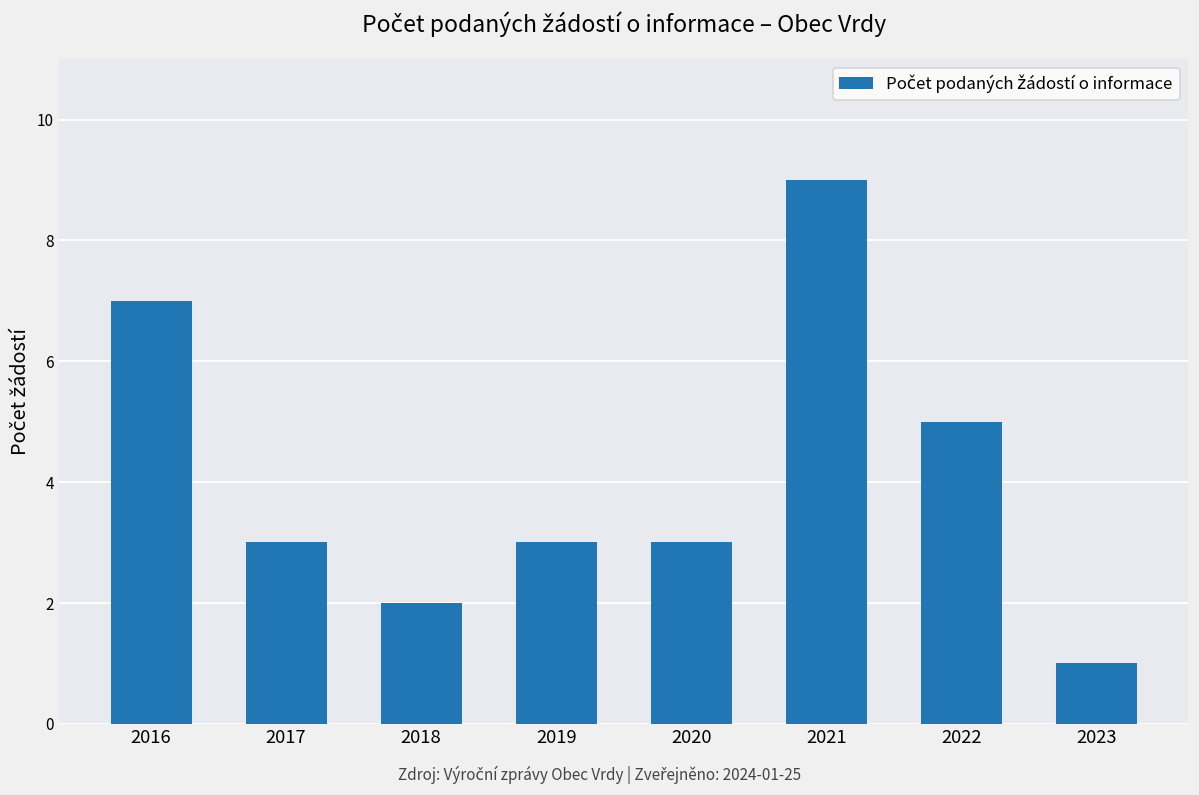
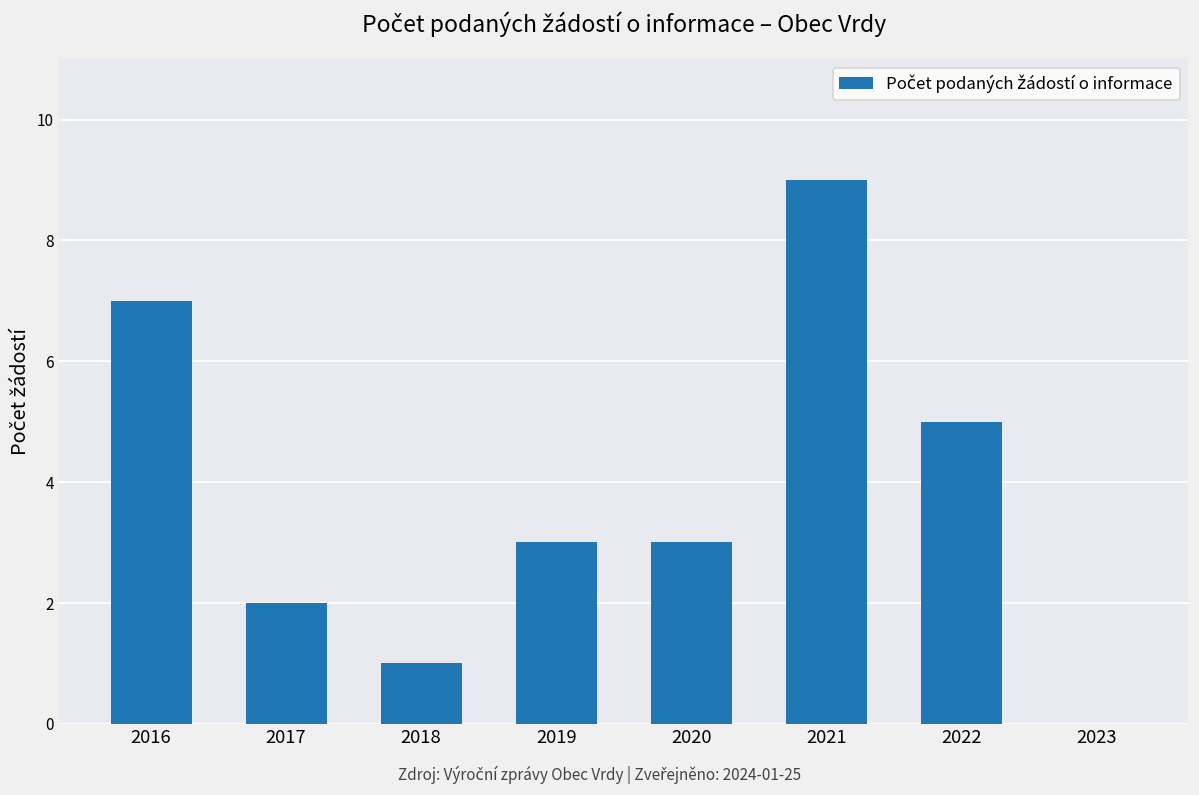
  {
    "2016": 7,
-   "2017": 3,
-   "2018": 2,
+   "2017": 2,
+   "2018": 1,
    "2019": 3,
    "2020": 3,
    "2021": 9,
    "2022": 5,
-   "2023": 1
+   "2023": 0
  }
